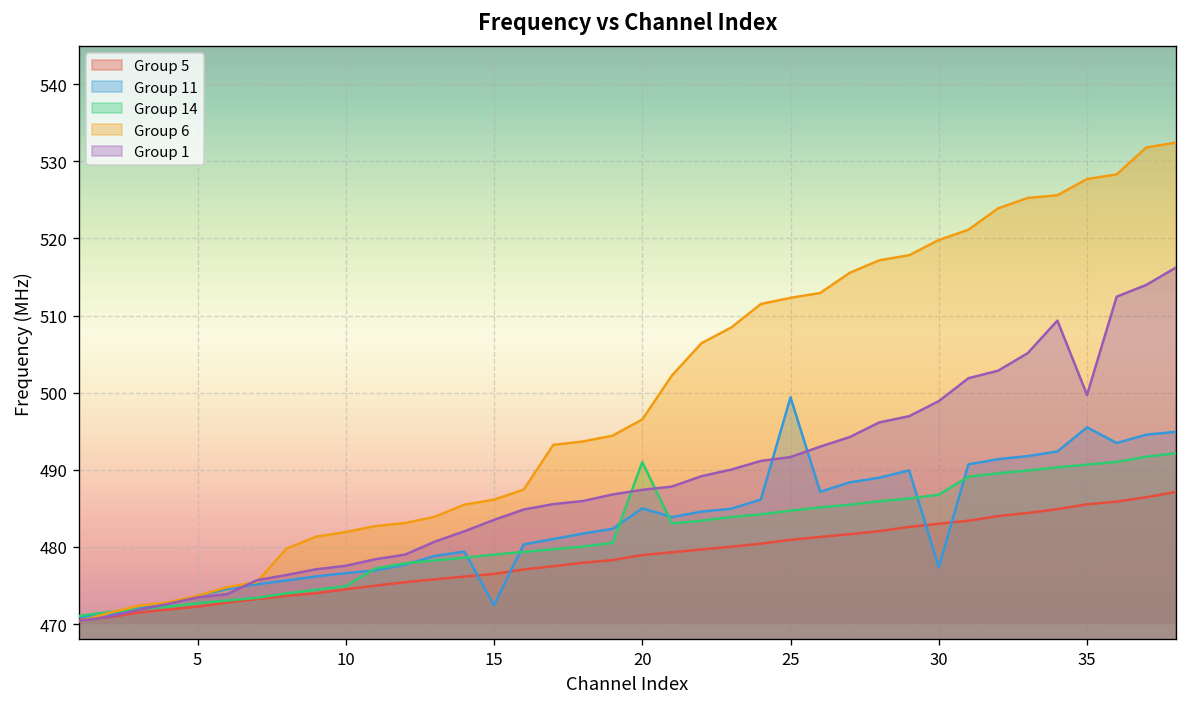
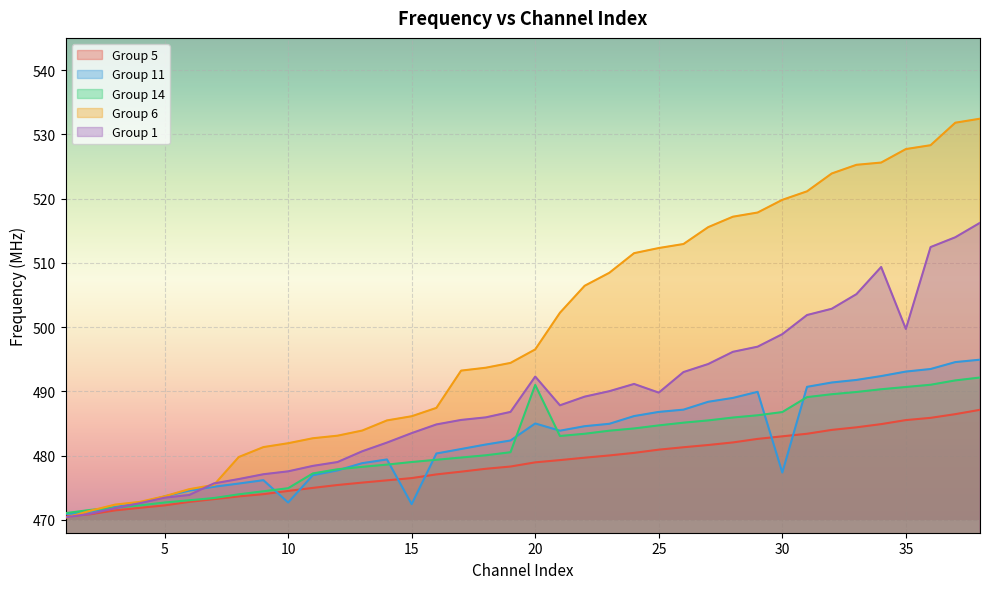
  {
    "Group 11": {
-     "10": 477,
+     "10": 473,
      "15": 472,
      "20": 485,
-     "25": 499,
+     "25": 487,
      "30": 477,
-     "35": 496
+     "35": 493
    },
    "Group 14": {
      "5": 473,
      "10": 475,
      "15": 479,
      "20": 491,
      "25": 485,
      "30": 487,
      "35": 491
    },
    "Group 1": {
      "10": 478,
      "15": 484,
-     "20": 487,
-     "25": 492,
+     "20": 492,
+     "25": 490,
      "30": 499,
      "35": 500
    }
  }
